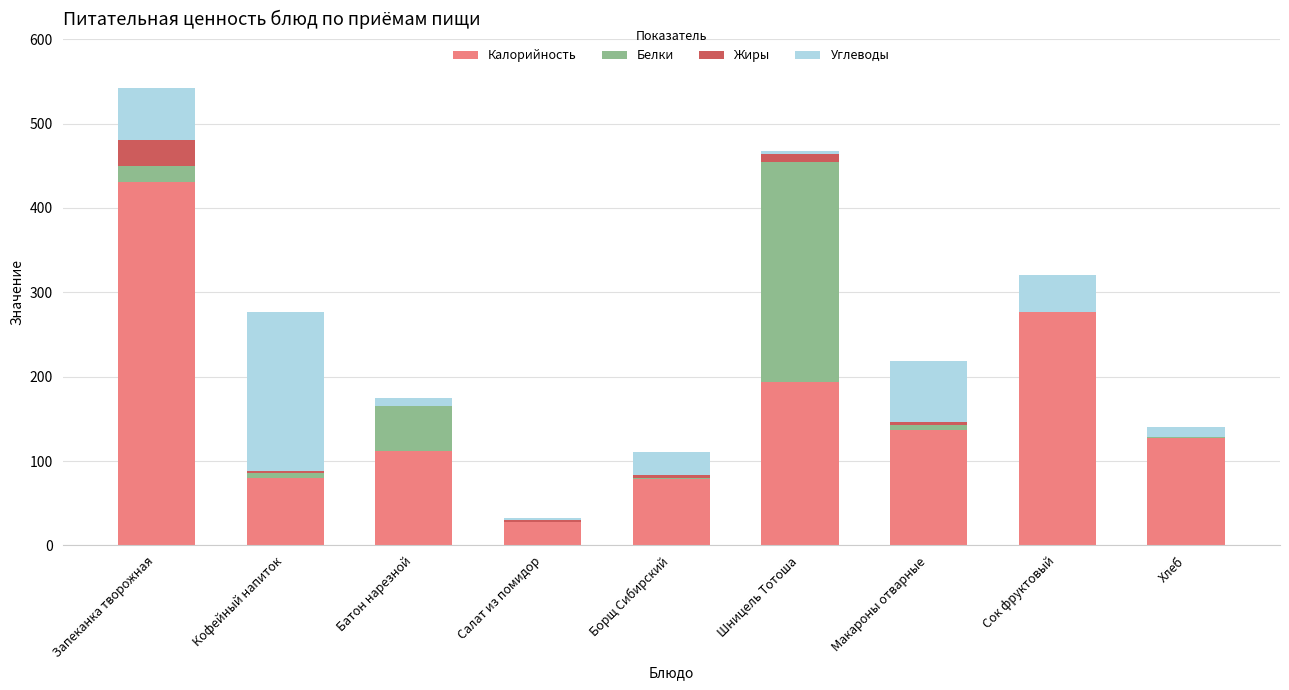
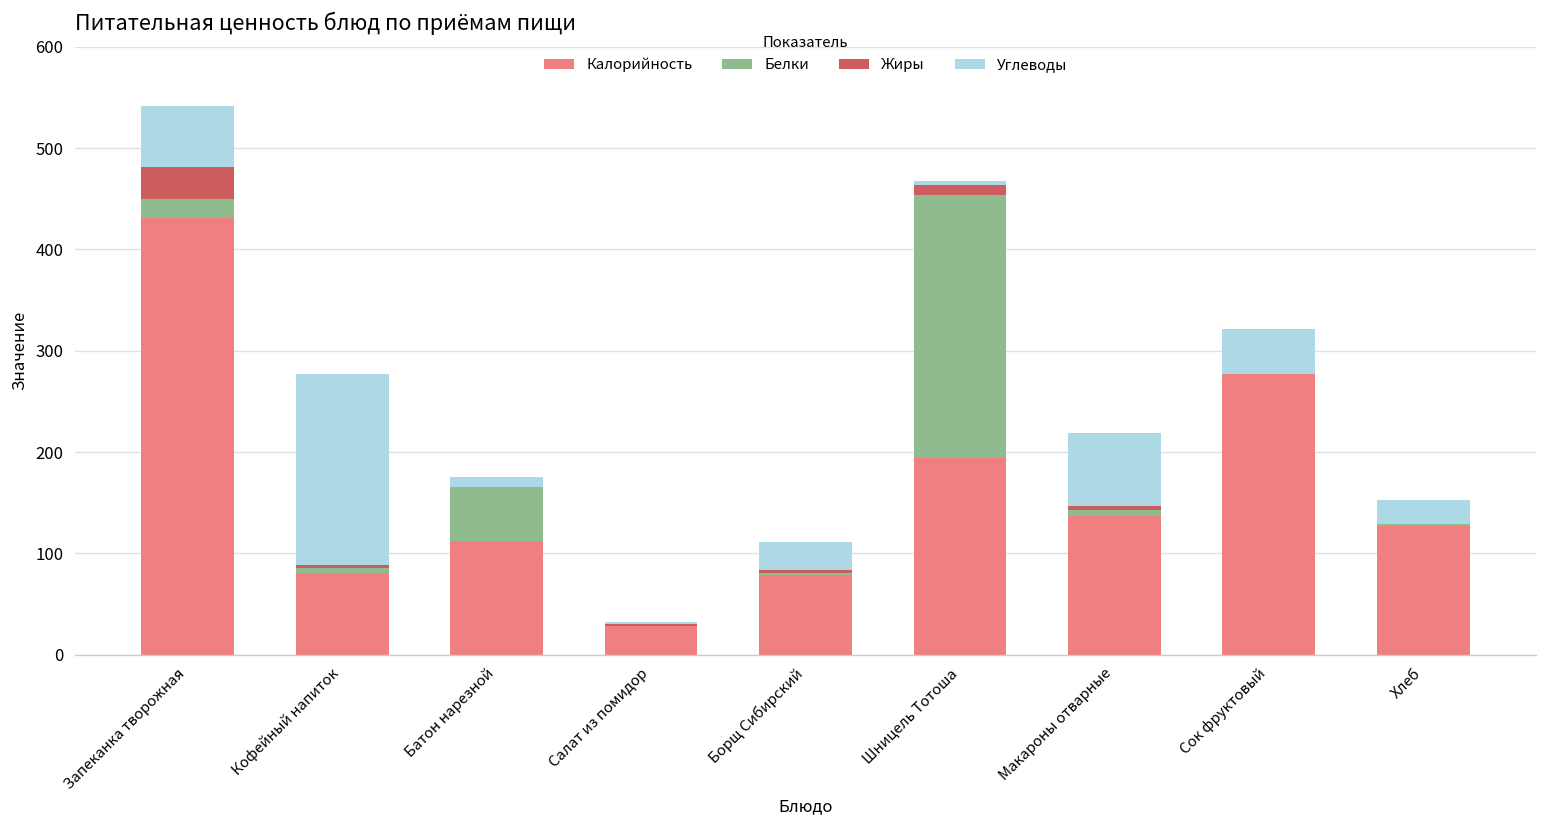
  {
    "Калорийность": {
      "Запеканка творожная": 430,
      "Кофейный напиток": 80,
      "Батон нарезной": 110,
      "Салат из помидор": 30,
      "Борщ Сибирский": 80,
      "Шницель Тотоша": 190,
      "Макароны отварные": 140,
      "Сок фруктовый": 280,
      "Хлеб": 130
    },
    "Белки": {
      "Запеканка творожная": 20,
      "Кофейный напиток": 10,
      "Батон нарезной": 50,
      "Салат из помидор": 0,
      "Шницель Тотоша": 260,
      "Макароны отварные": 10,
      "Сок фруктовый": 0
    },
    "Жиры": {
      "Запеканка творожная": 30,
      "Кофейный напиток": 0,
      "Батон нарезной": 0,
      "Шницель Тотоша": 10,
      "Макароны отварные": 0,
      "Сок фруктовый": 0,
      "Хлеб": 0
    },
    "Углеводы": {
      "Запеканка творожная": 60,
      "Кофейный напиток": 190,
      "Батон нарезной": 10,
      "Борщ Сибирский": 30,
      "Шницель Тотоша": 0,
      "Макароны отварные": 70,
      "Сок фруктовый": 40,
-     "Хлеб": 10
+     "Хлеб": 20
    }
  }
